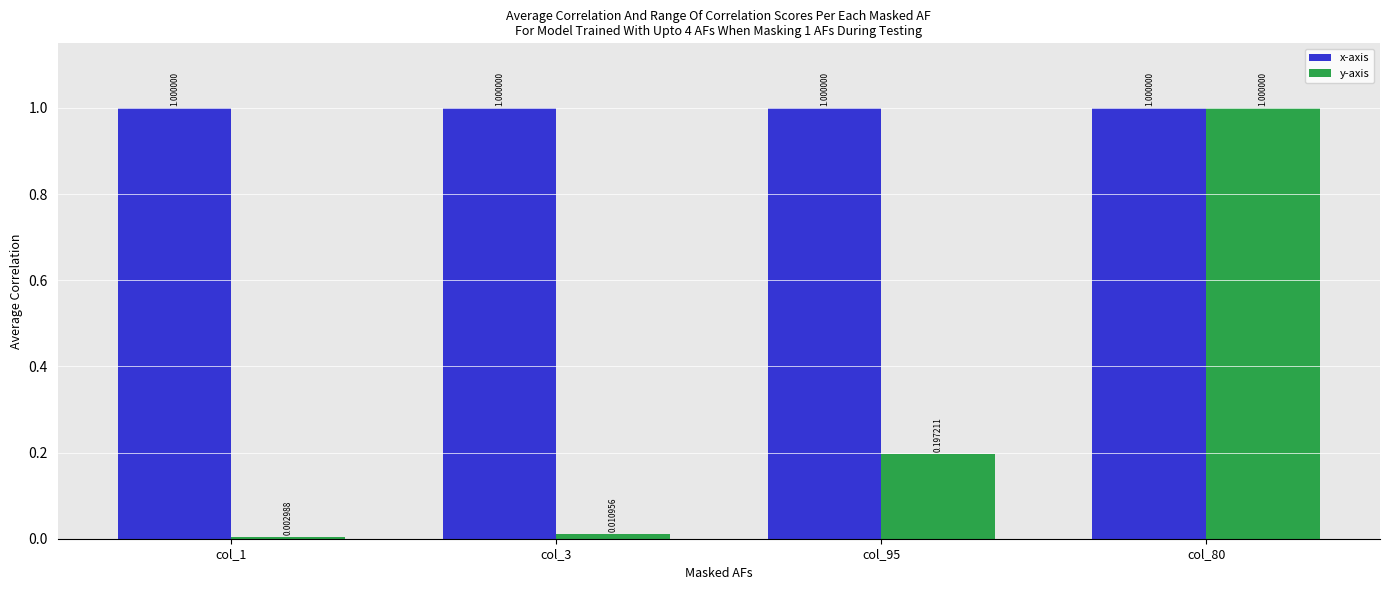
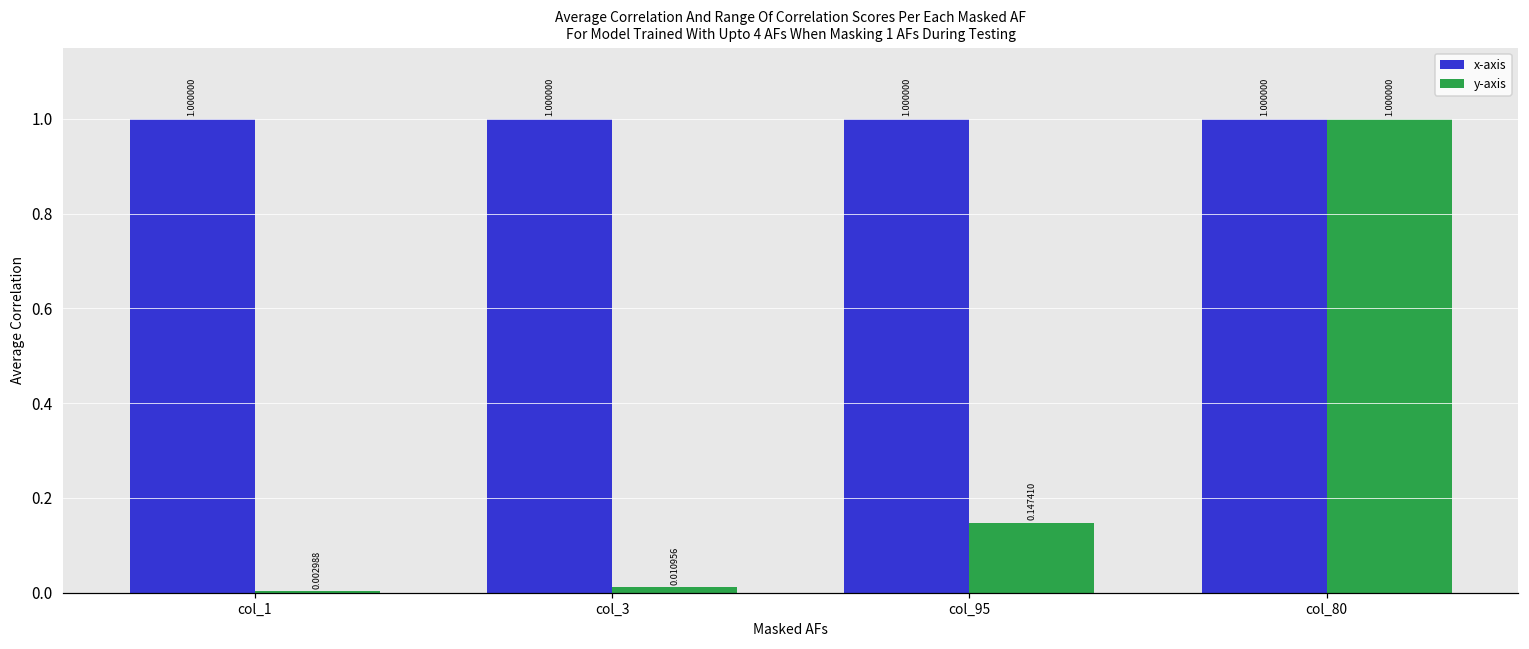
  {
    "x-axis": {
      "col_1": 1.000000,
      "col_3": 1.000000,
      "col_95": 1.000000,
      "col_80": 1.000000
    },
    "y-axis": {
      "col_1": 0.002988,
      "col_3": 0.010956,
-     "col_95": 0.197211,
+     "col_95": 0.147410,
      "col_80": 1.000000
    }
  }
